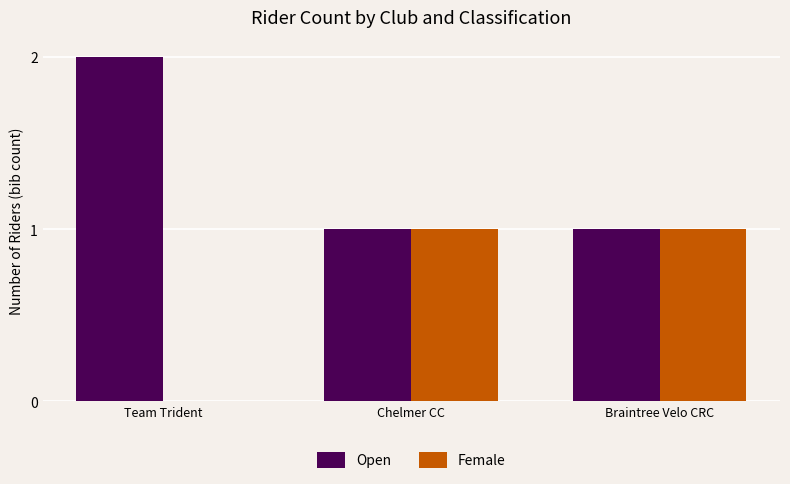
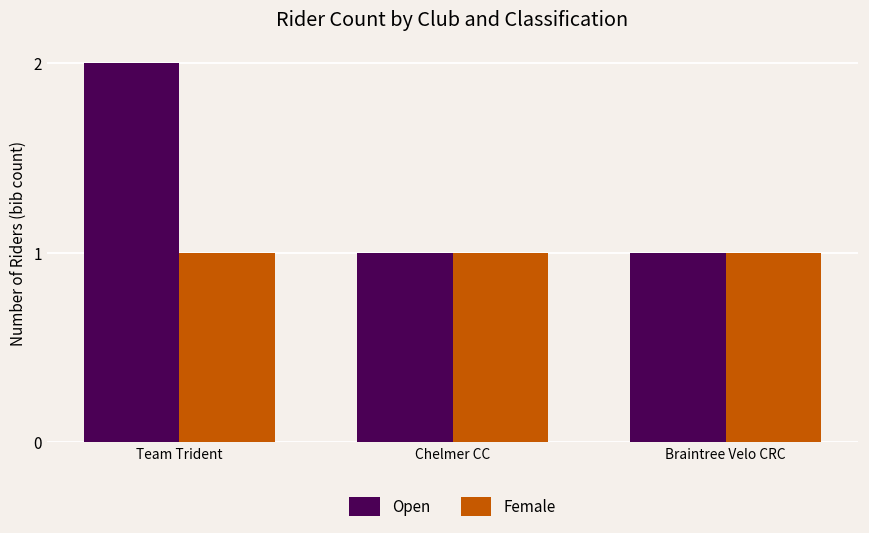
  {
    "Open": {
      "Team Trident": 2,
      "Chelmer CC": 1,
      "Braintree Velo CRC": 1
    },
    "Female": {
-     "Team Trident": 0,
+     "Team Trident": 1,
      "Chelmer CC": 1,
      "Braintree Velo CRC": 1
    }
  }
